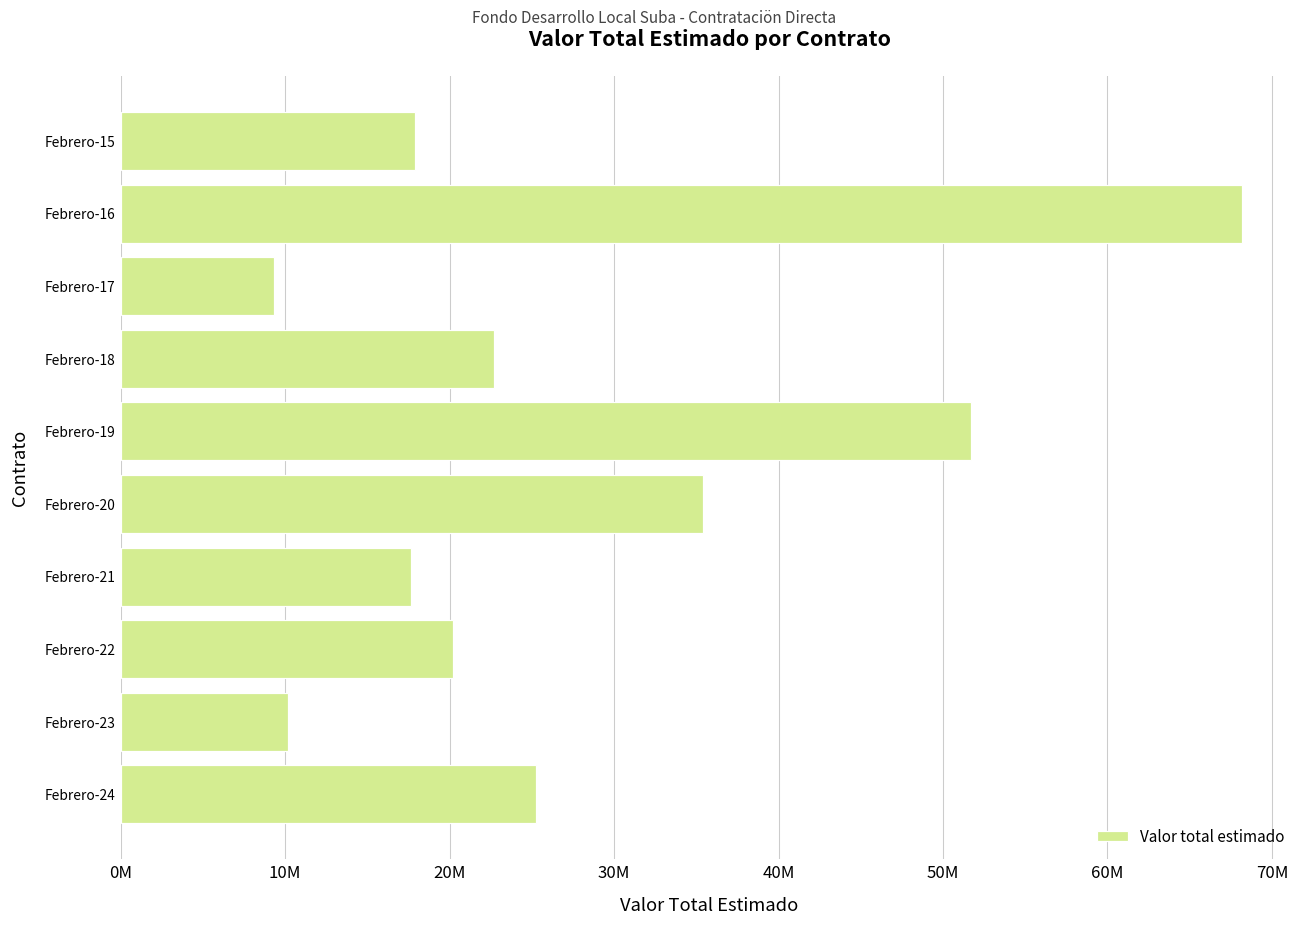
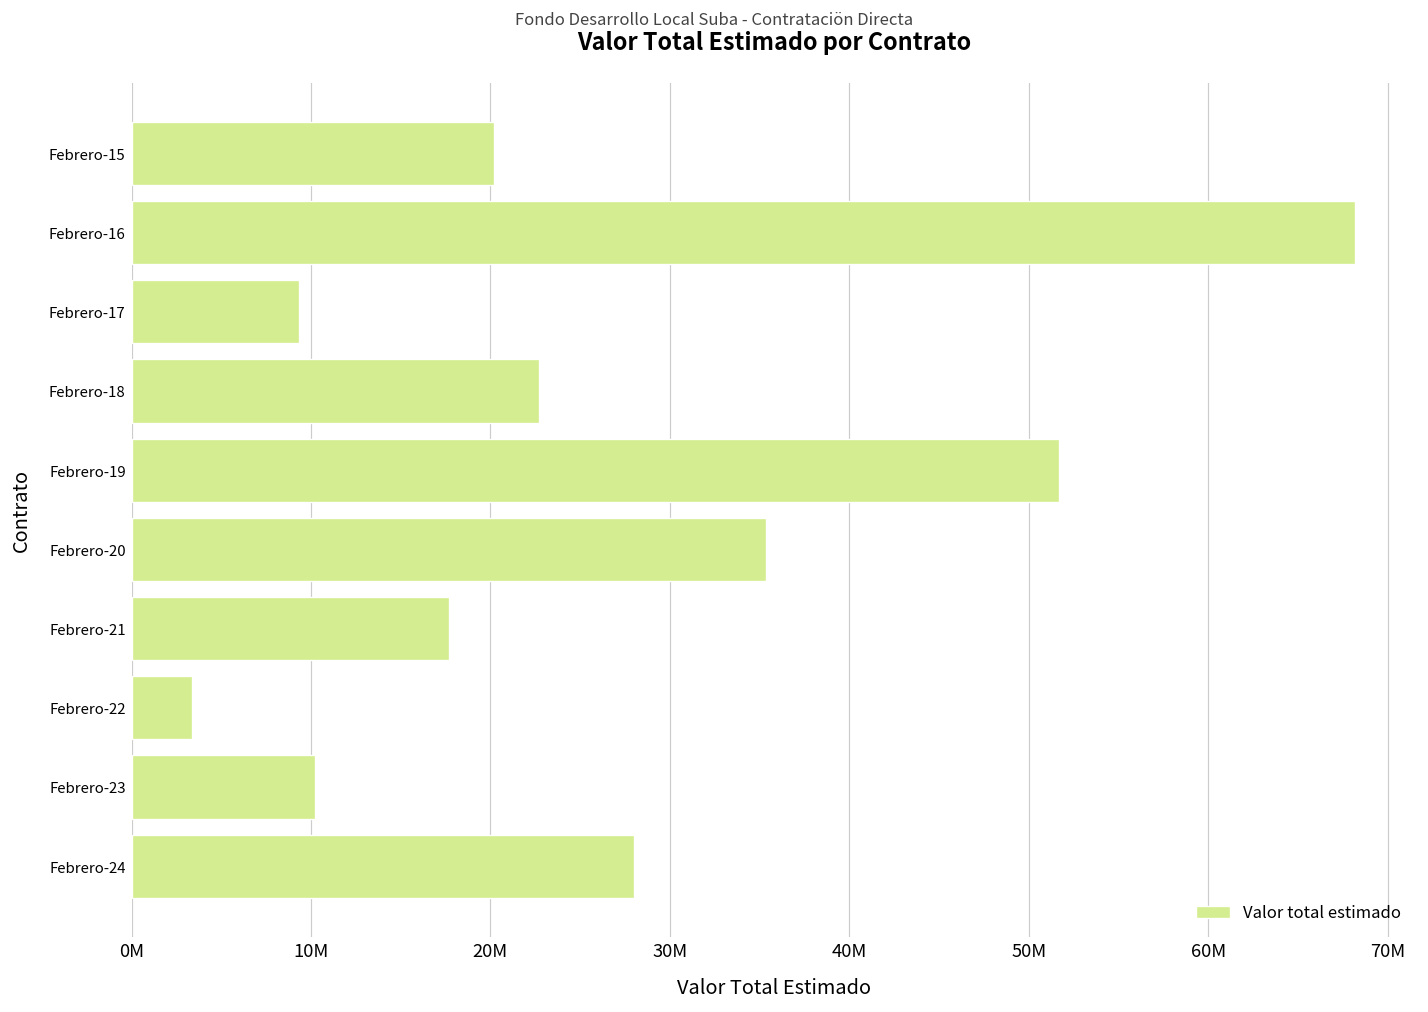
  {
-   "Febrero-15": 17900000,
+   "Febrero-15": 20200000,
    "Febrero-16": 68200000,
    "Febrero-17": 9300000,
    "Febrero-18": 22700000,
    "Febrero-19": 51700000,
    "Febrero-20": 35400000,
    "Febrero-21": 17700000,
-   "Febrero-22": 20200000,
+   "Febrero-22": 3400000,
    "Febrero-23": 10200000,
-   "Febrero-24": 25200000
+   "Febrero-24": 28000000
  }
